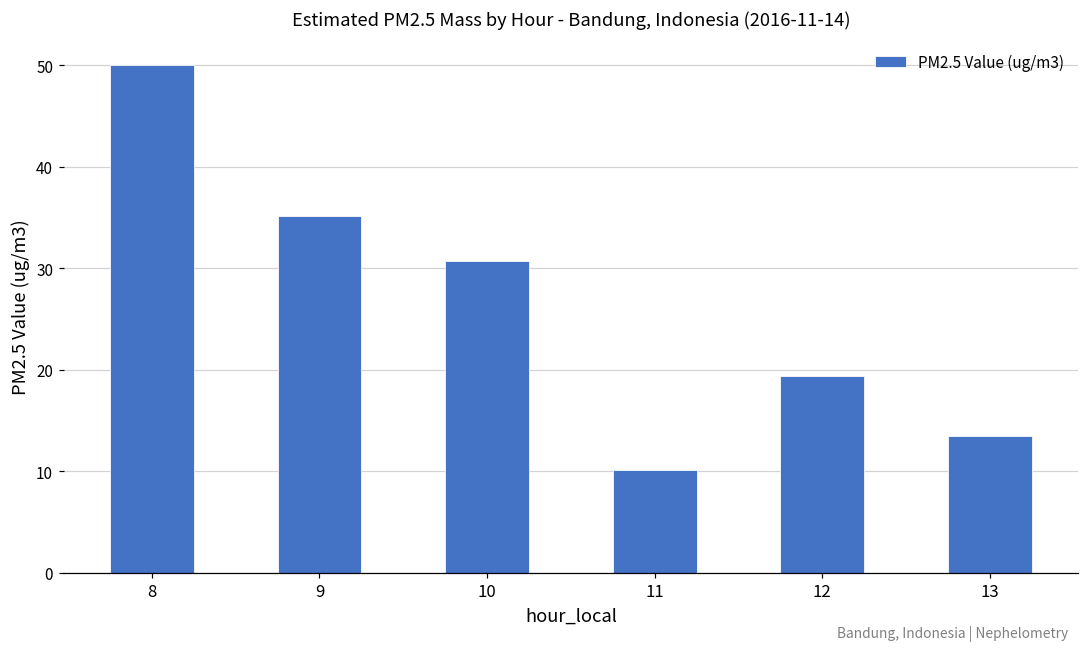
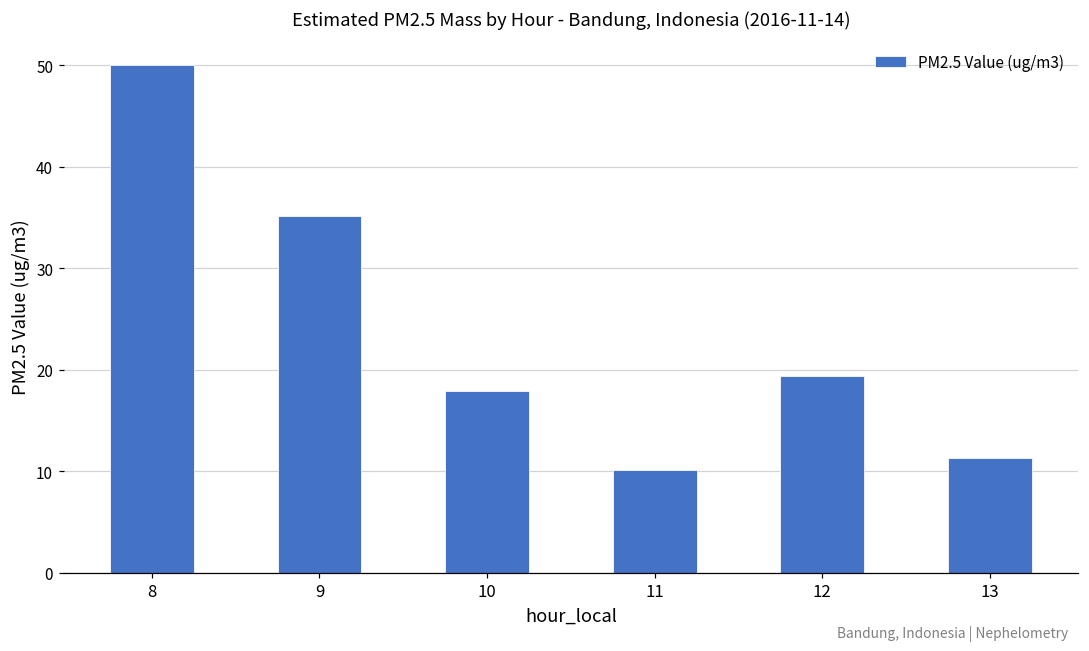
  {
    "8": 50,
    "9": 35,
-   "10": 31,
+   "10": 18,
    "11": 10,
    "12": 19,
-   "13": 14
+   "13": 11
  }
